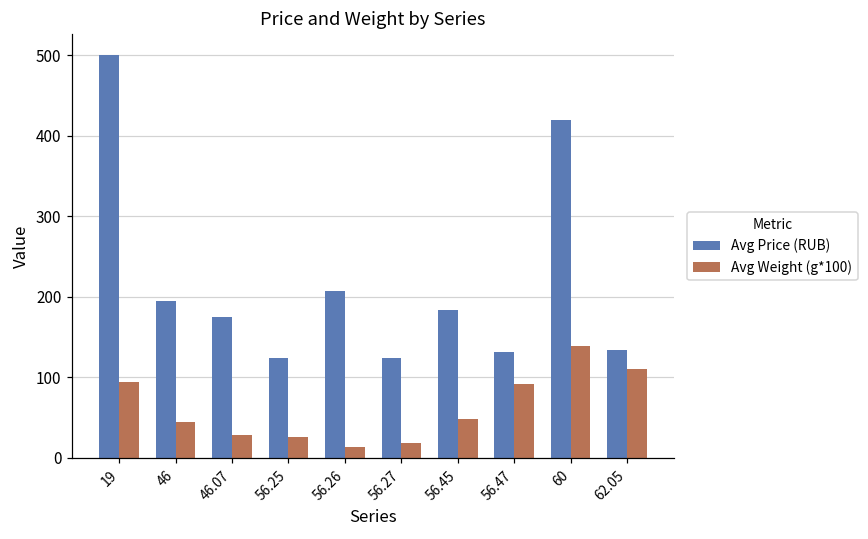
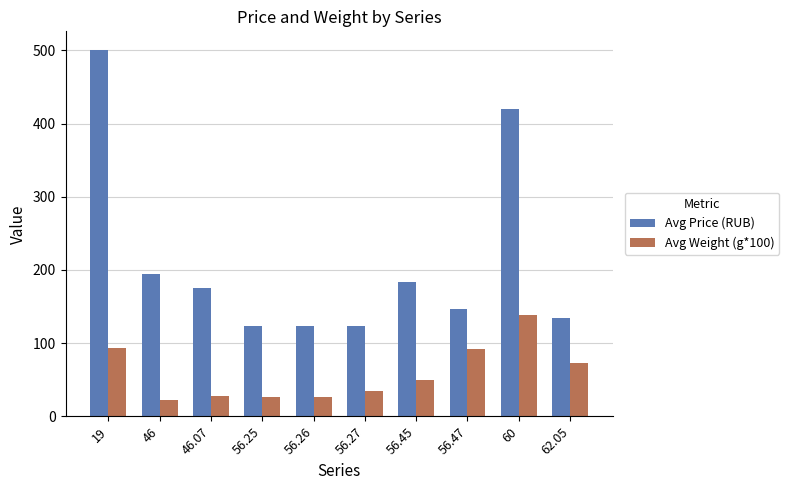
  {
    "Avg Price (RUB)": {
      "19": 500,
      "46": 200,
      "46.07": 180,
      "56.25": 120,
-     "56.26": 210,
+     "56.26": 120,
      "56.27": 120,
      "56.45": 180,
-     "56.47": 130,
+     "56.47": 150,
      "60": 420,
      "62.05": 130
    },
    "Avg Weight (g*100)": {
      "19": 90,
-     "46": 50,
+     "46": 20,
      "46.07": 30,
      "56.25": 30,
-     "56.26": 10,
-     "56.27": 20,
+     "56.26": 30,
+     "56.27": 40,
      "56.45": 50,
      "56.47": 90,
      "60": 140,
-     "62.05": 110
+     "62.05": 70
    }
  }
